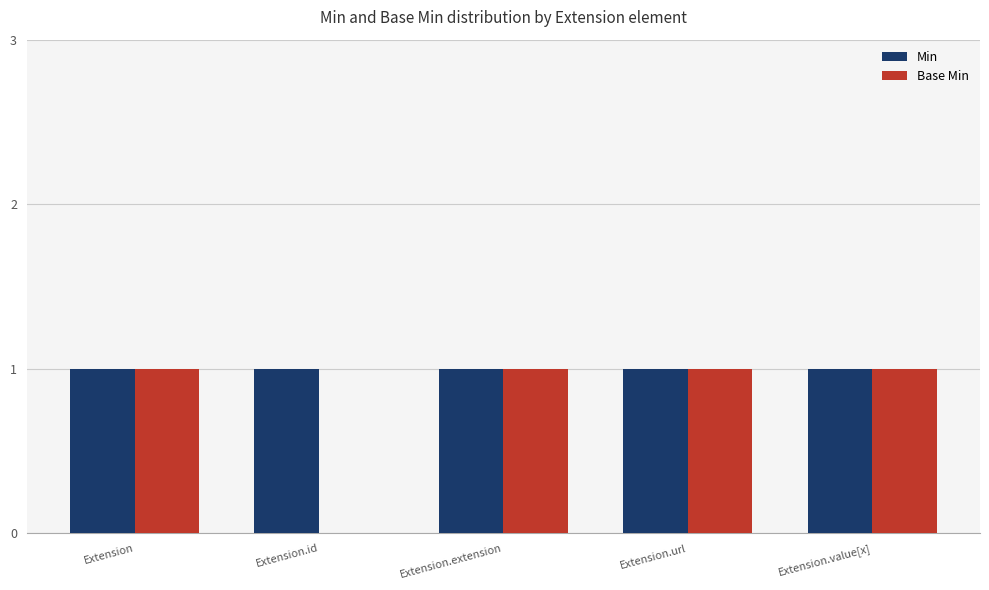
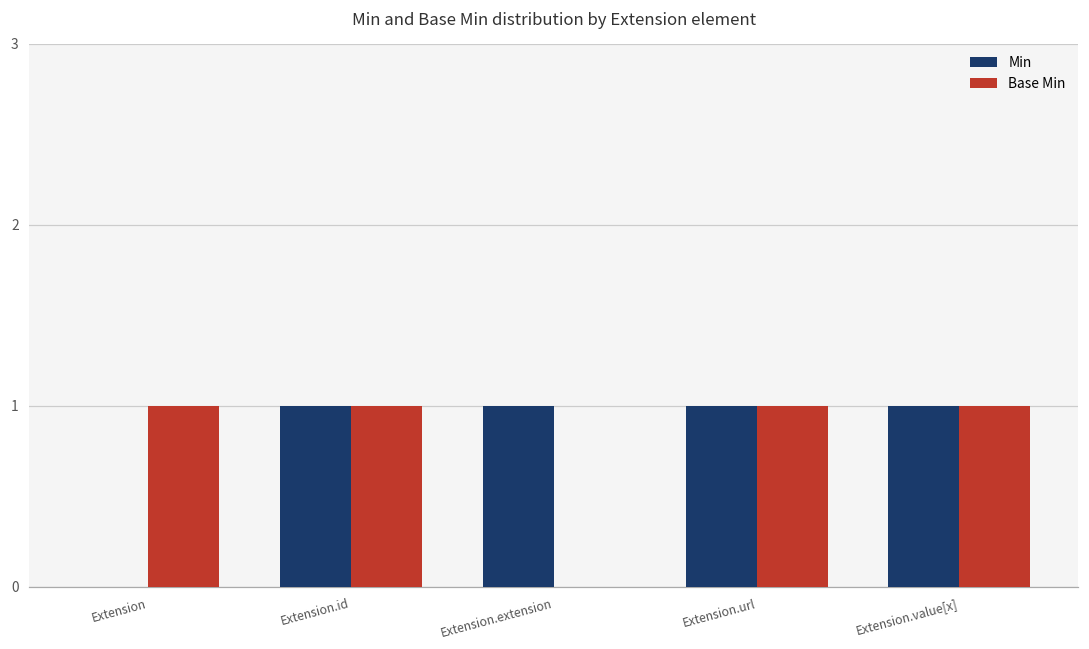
  {
    "Min": {
-     "Extension": 1,
+     "Extension": 0,
      "Extension.id": 1,
      "Extension.extension": 1,
      "Extension.url": 1,
      "Extension.value[x]": 1
    },
    "Base Min": {
      "Extension": 1,
-     "Extension.id": 0,
-     "Extension.extension": 1,
+     "Extension.id": 1,
+     "Extension.extension": 0,
      "Extension.url": 1,
      "Extension.value[x]": 1
    }
  }
